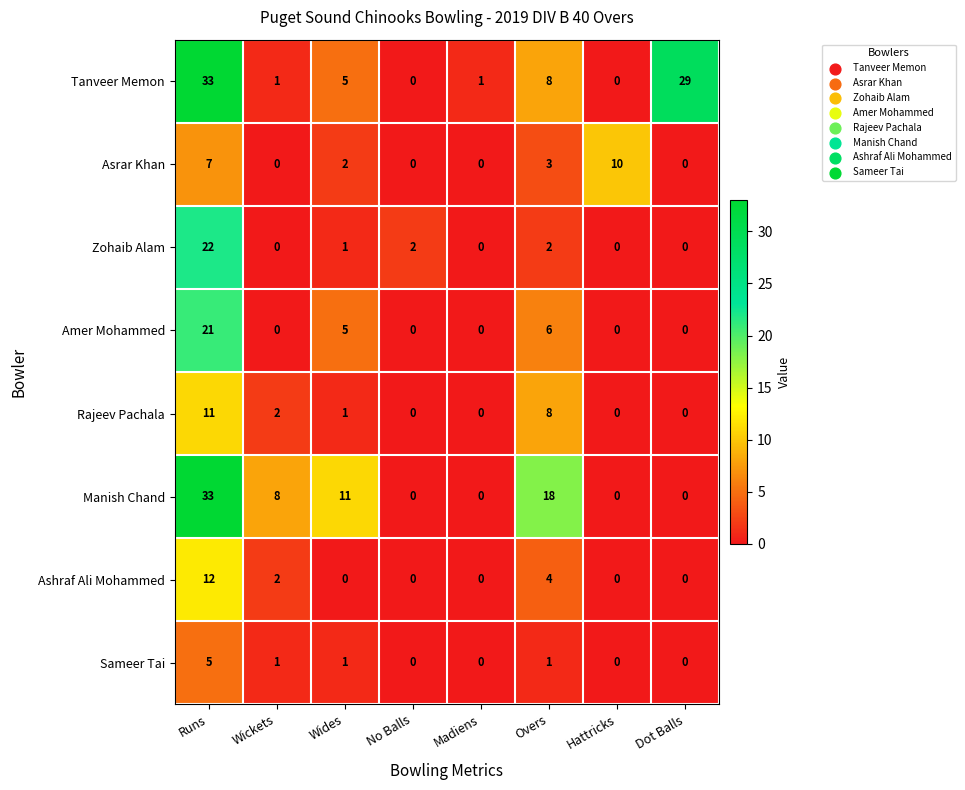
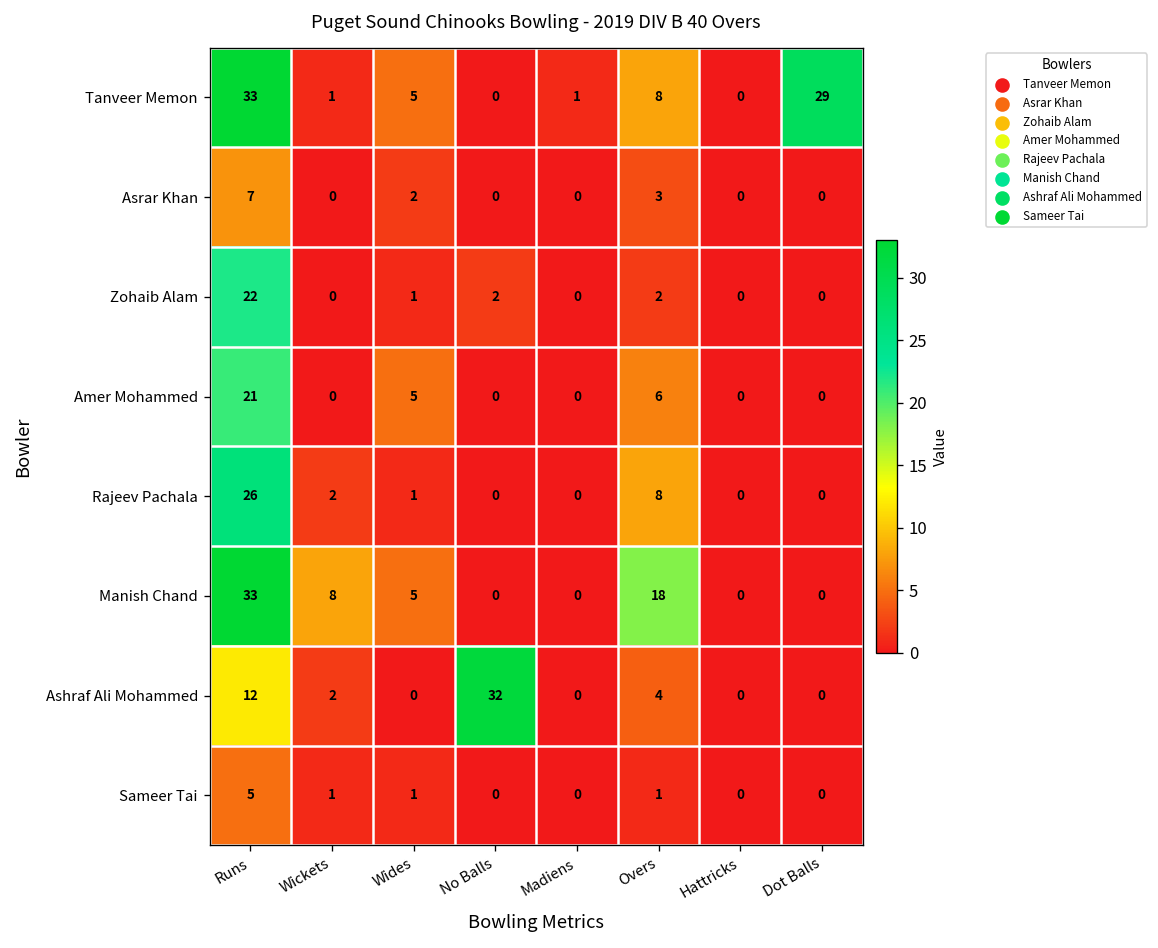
  {
    "Tanveer Memon": {
      "Runs": 33,
      "Wickets": 1,
      "Wides": 5,
      "No Balls": 0,
      "Madiens": 1,
      "Overs": 8,
      "Hattricks": 0,
      "Dot Balls": 29
    },
    "Asrar Khan": {
      "Runs": 7,
      "Wickets": 0,
      "Wides": 2,
      "No Balls": 0,
      "Madiens": 0,
      "Overs": 3,
-     "Hattricks": 10,
+     "Hattricks": 0,
      "Dot Balls": 0
    },
    "Zohaib Alam": {
      "Runs": 22,
      "Wickets": 0,
      "Wides": 1,
      "No Balls": 2,
      "Madiens": 0,
      "Overs": 2,
      "Hattricks": 0,
      "Dot Balls": 0
    },
    "Amer Mohammed": {
      "Runs": 21,
      "Wickets": 0,
      "Wides": 5,
      "No Balls": 0,
      "Madiens": 0,
      "Overs": 6,
      "Hattricks": 0,
      "Dot Balls": 0
    },
    "Rajeev Pachala": {
-     "Runs": 11,
+     "Runs": 26,
      "Wickets": 2,
      "Wides": 1,
      "No Balls": 0,
      "Madiens": 0,
      "Overs": 8,
      "Hattricks": 0,
      "Dot Balls": 0
    },
    "Manish Chand": {
      "Runs": 33,
      "Wickets": 8,
-     "Wides": 11,
+     "Wides": 5,
      "No Balls": 0,
      "Madiens": 0,
      "Overs": 18,
      "Hattricks": 0,
      "Dot Balls": 0
    },
    "Ashraf Ali Mohammed": {
      "Runs": 12,
      "Wickets": 2,
      "Wides": 0,
-     "No Balls": 0,
+     "No Balls": 32,
      "Madiens": 0,
      "Overs": 4,
      "Hattricks": 0,
      "Dot Balls": 0
    },
    "Sameer Tai": {
      "Runs": 5,
      "Wickets": 1,
      "Wides": 1,
      "No Balls": 0,
      "Madiens": 0,
      "Overs": 1,
      "Hattricks": 0,
      "Dot Balls": 0
    }
  }
